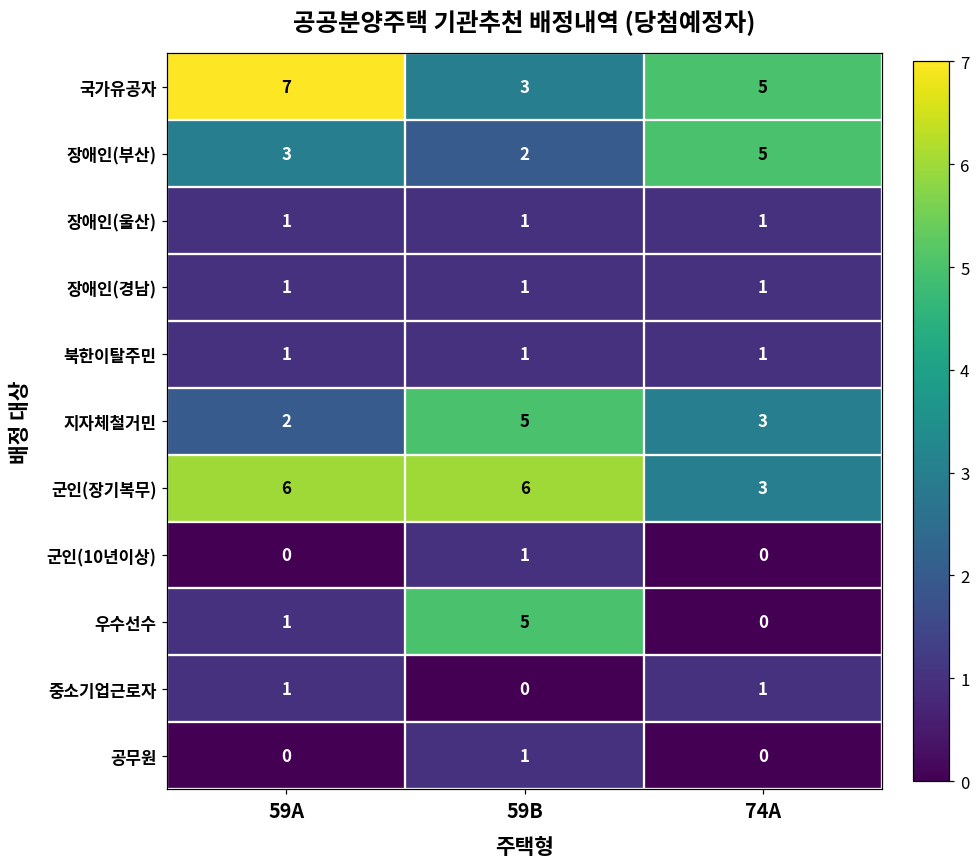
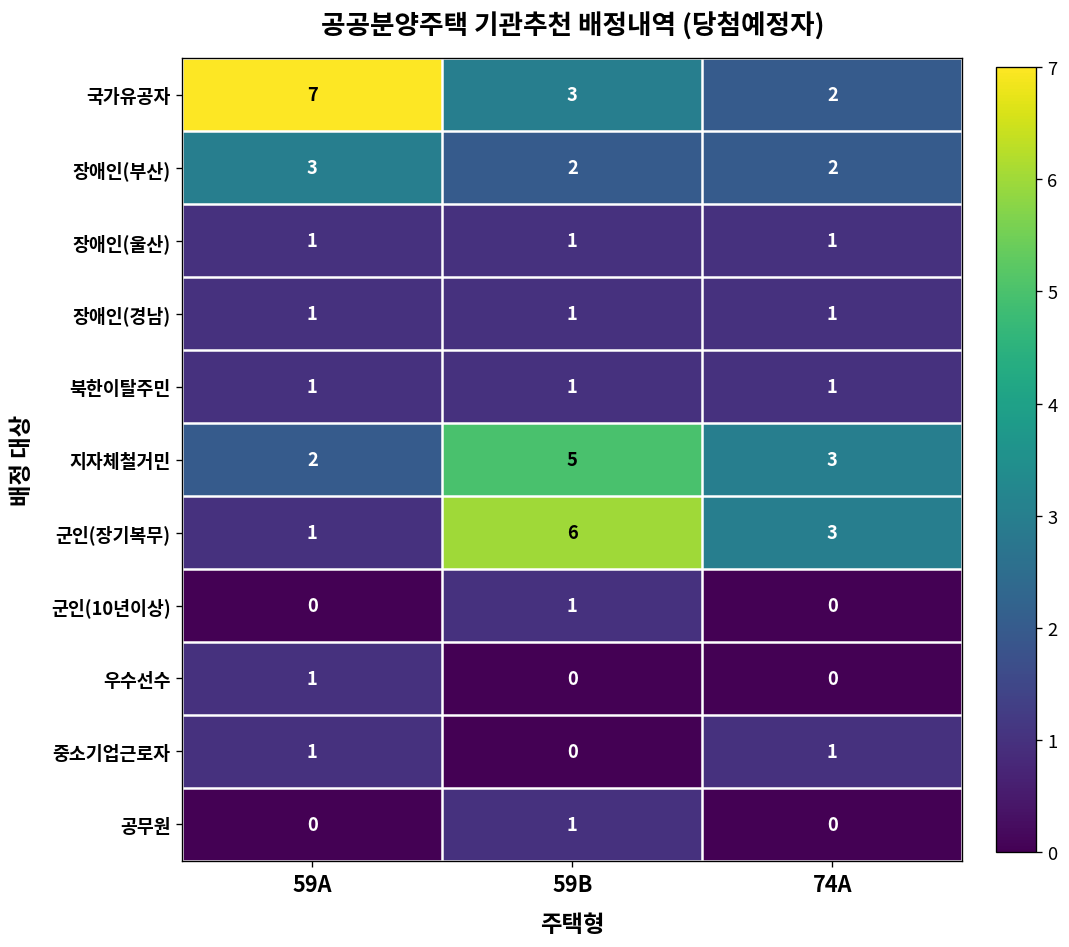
  {
    "국가유공자": {
      "59A": 7,
      "59B": 3,
-     "74A": 5
+     "74A": 2
    },
    "장애인(부산)": {
      "59A": 3,
      "59B": 2,
-     "74A": 5
+     "74A": 2
    },
    "장애인(울산)": {
      "59A": 1,
      "59B": 1,
      "74A": 1
    },
    "장애인(경남)": {
      "59A": 1,
      "59B": 1,
      "74A": 1
    },
    "북한이탈주민": {
      "59A": 1,
      "59B": 1,
      "74A": 1
    },
    "지자체철거민": {
      "59A": 2,
      "59B": 5,
      "74A": 3
    },
    "군인(장기복무)": {
-     "59A": 6,
+     "59A": 1,
      "59B": 6,
      "74A": 3
    },
    "군인(10년이상)": {
      "59A": 0,
      "59B": 1,
      "74A": 0
    },
    "우수선수": {
      "59A": 1,
-     "59B": 5,
+     "59B": 0,
      "74A": 0
    },
    "중소기업근로자": {
      "59A": 1,
      "59B": 0,
      "74A": 1
    },
    "공무원": {
      "59A": 0,
      "59B": 1,
      "74A": 0
    }
  }
